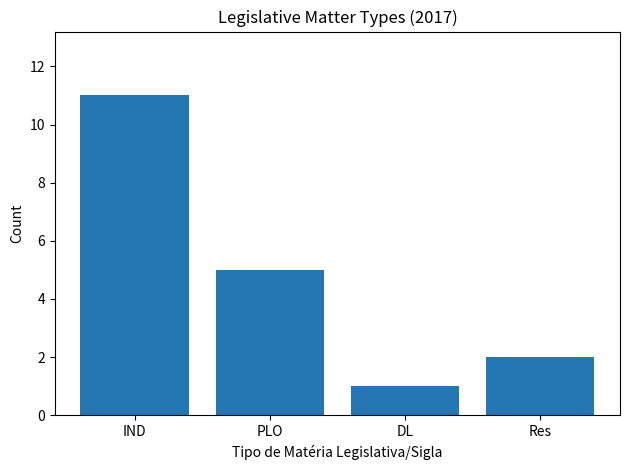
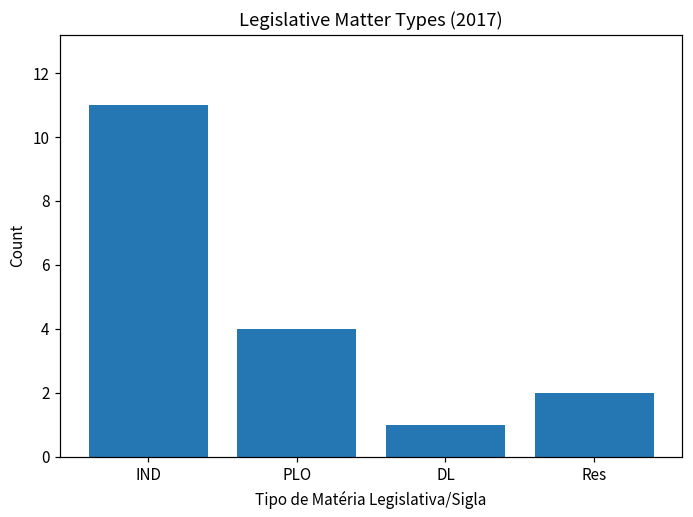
  {
    "IND": 11,
-   "PLO": 5,
+   "PLO": 4,
    "DL": 1,
    "Res": 2
  }
